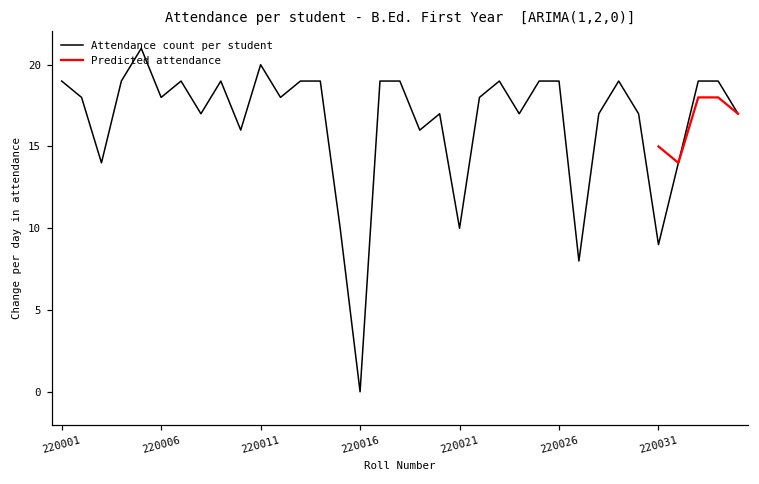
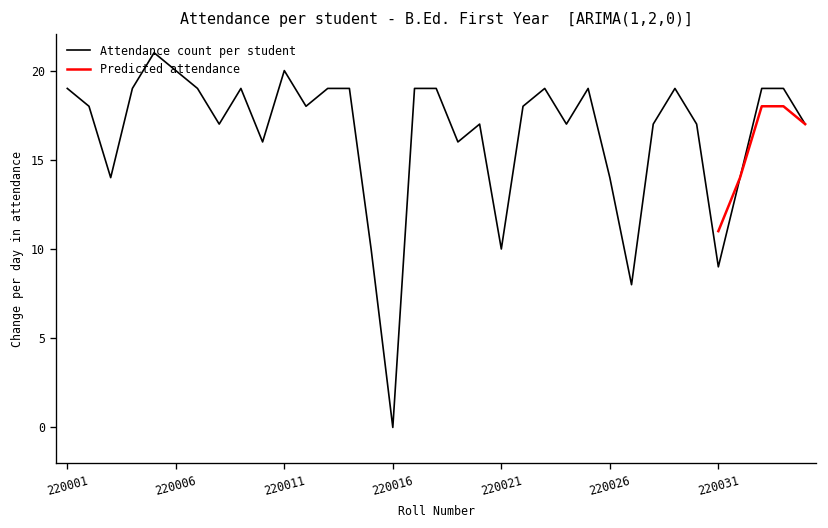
  {
    "Attendance count per student": {
      "220001": 19,
-     "220006": 18,
+     "220006": 20,
      "220011": 20,
      "220016": 0,
      "220021": 10,
-     "220026": 19,
+     "220026": 14,
      "220031": 9
    },
    "Predicted attendance": {
-     "220031": 15
+     "220031": 11
    }
  }
